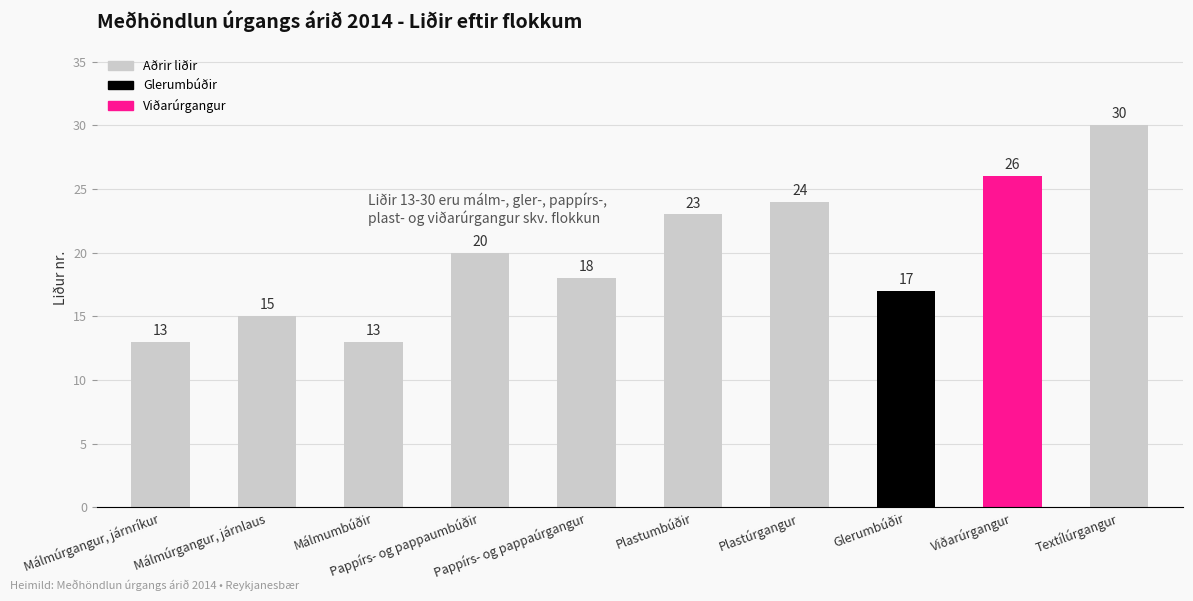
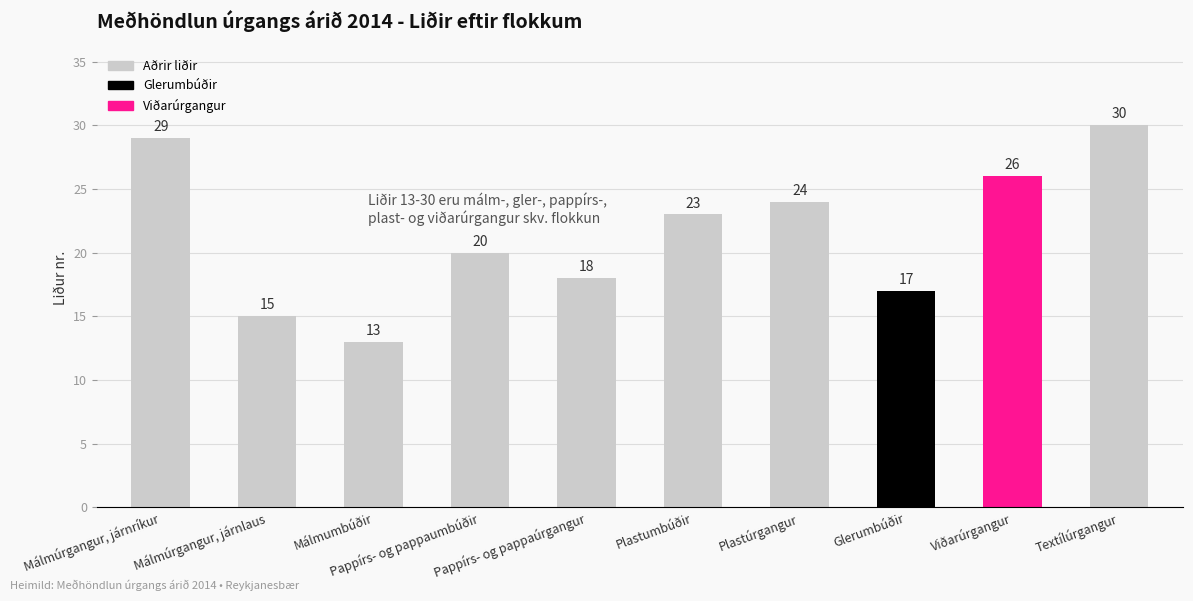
  {
-   "Málmúrgangur, járnríkur": 13,
+   "Málmúrgangur, járnríkur": 29,
    "Málmúrgangur, járnlaus": 15,
    "Málmumbúðir": 13,
    "Pappírs- og pappaumbúðir": 20,
    "Pappírs- og pappaúrgangur": 18,
    "Plastumbúðir": 23,
    "Plastúrgangur": 24,
    "Glerumbúðir": 17,
    "Viðarúrgangur": 26,
    "Textílúrgangur": 30
  }
